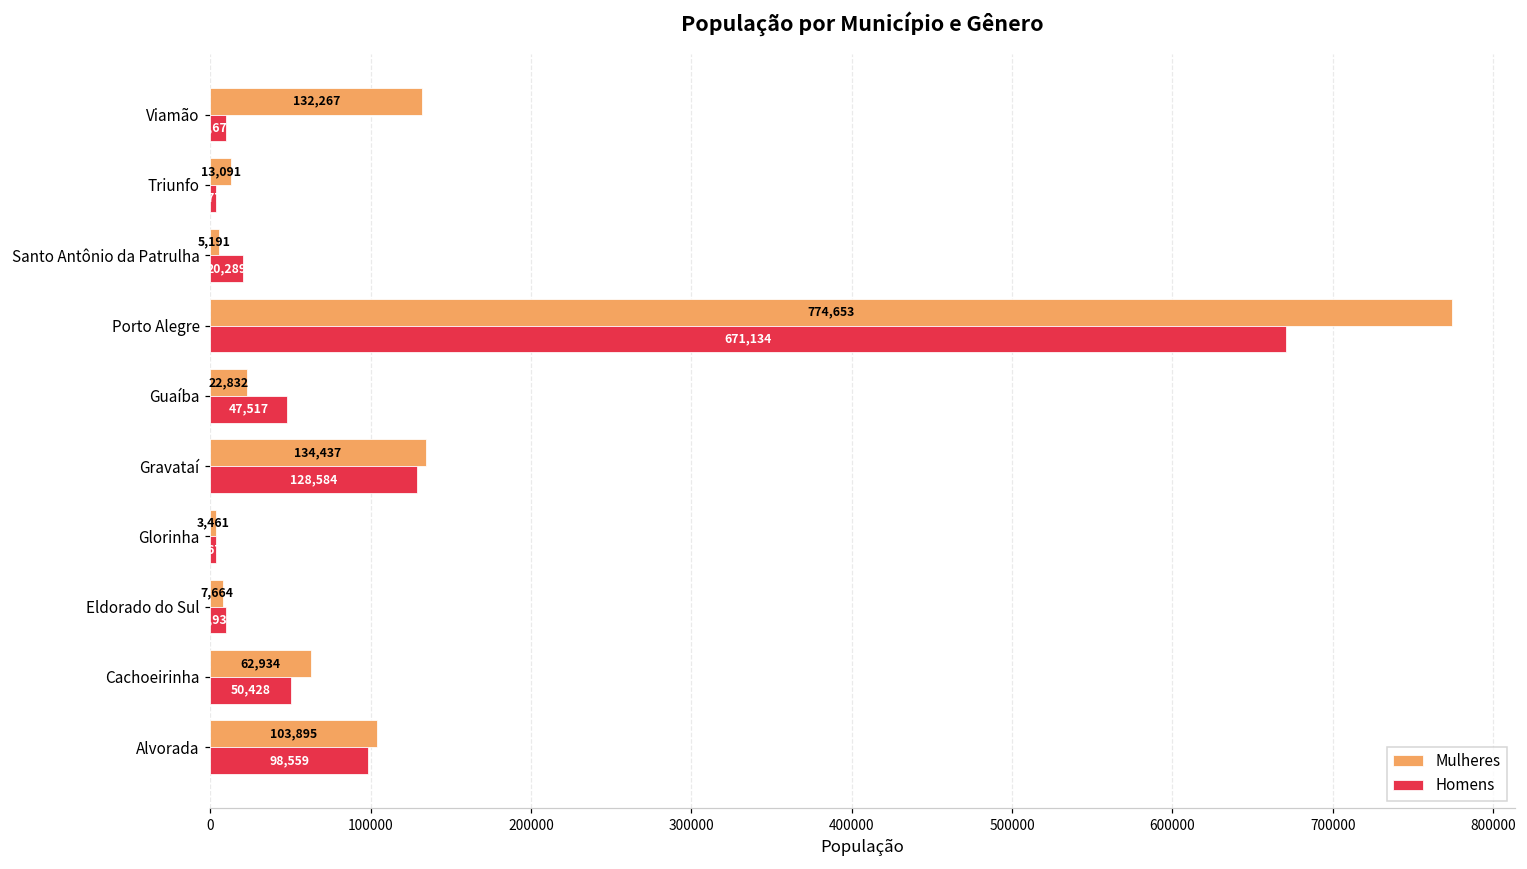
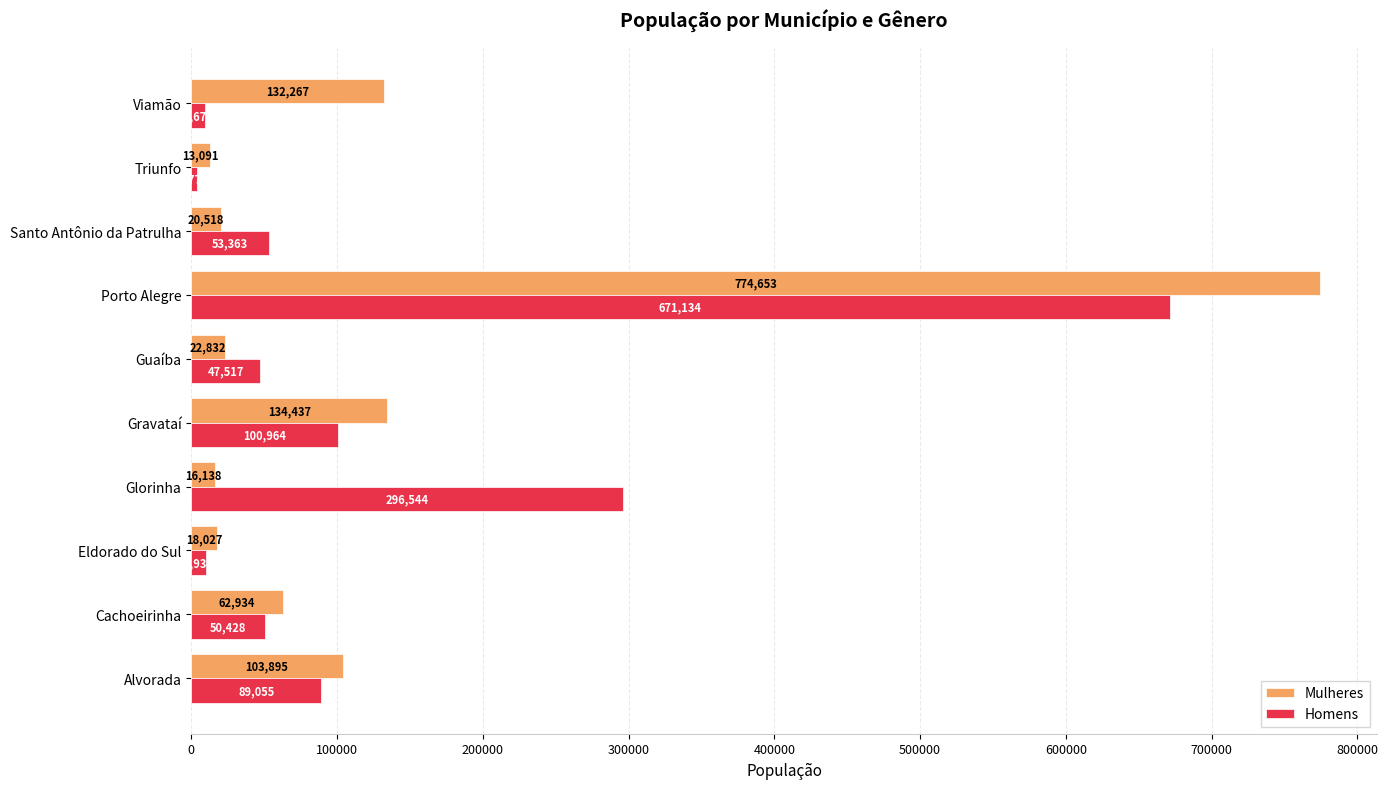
  {
    "Mulheres": {
      "Viamão": "132,267",
      "Triunfo": "13,091",
-     "Santo Antônio da Patrulha": "5,191",
+     "Santo Antônio da Patrulha": "20,518",
      "Porto Alegre": "774,653",
      "Guaíba": "22,832",
      "Gravataí": "134,437",
-     "Glorinha": "3,461",
-     "Eldorado do Sul": "7,664",
+     "Glorinha": "16,138",
+     "Eldorado do Sul": "18,027",
      "Cachoeirinha": "62,934",
      "Alvorada": "103,895"
    },
    "Homens": {
-     "Santo Antônio da Patrulha": "20,289",
+     "Santo Antônio da Patrulha": "53,363",
      "Porto Alegre": "671,134",
      "Guaíba": "47,517",
-     "Gravataí": "128,584",
-     "Glorinha": "4000",
+     "Gravataí": "100,964",
+     "Glorinha": "297000",
      "Cachoeirinha": "50,428",
-     "Alvorada": "98,559"
+     "Alvorada": "89,055"
    }
  }
